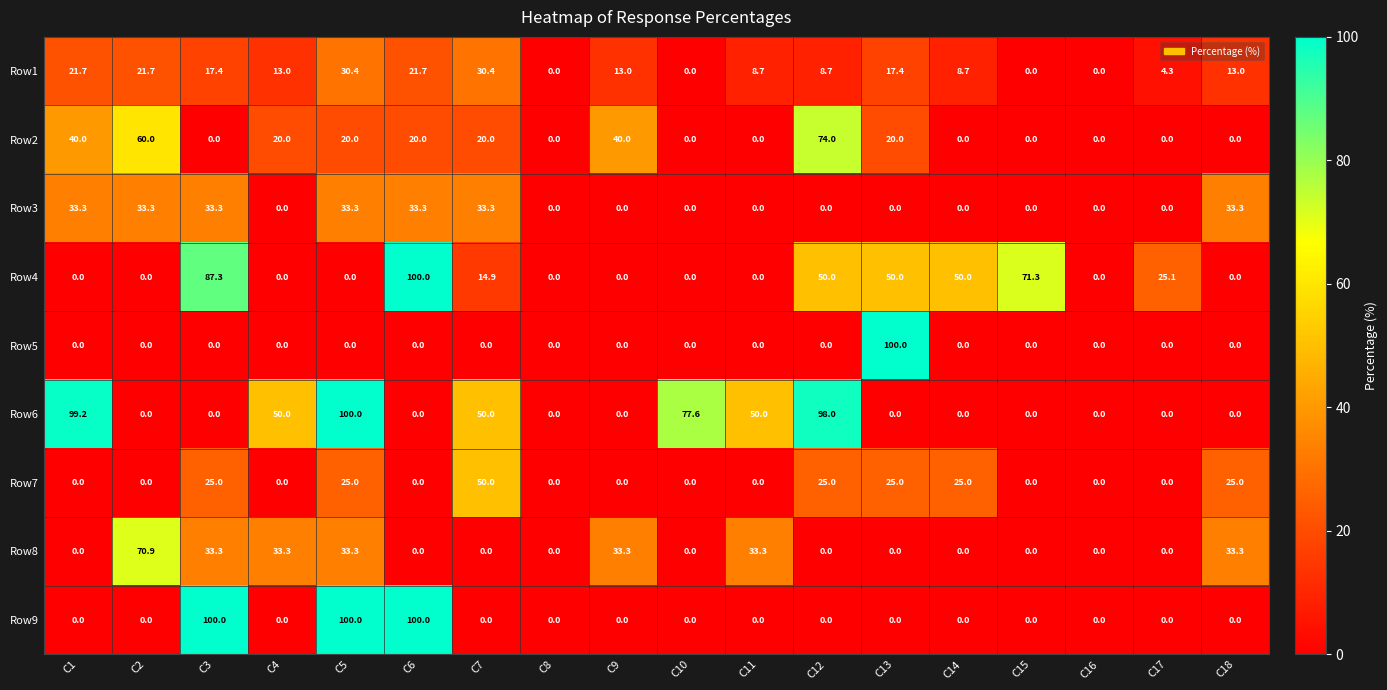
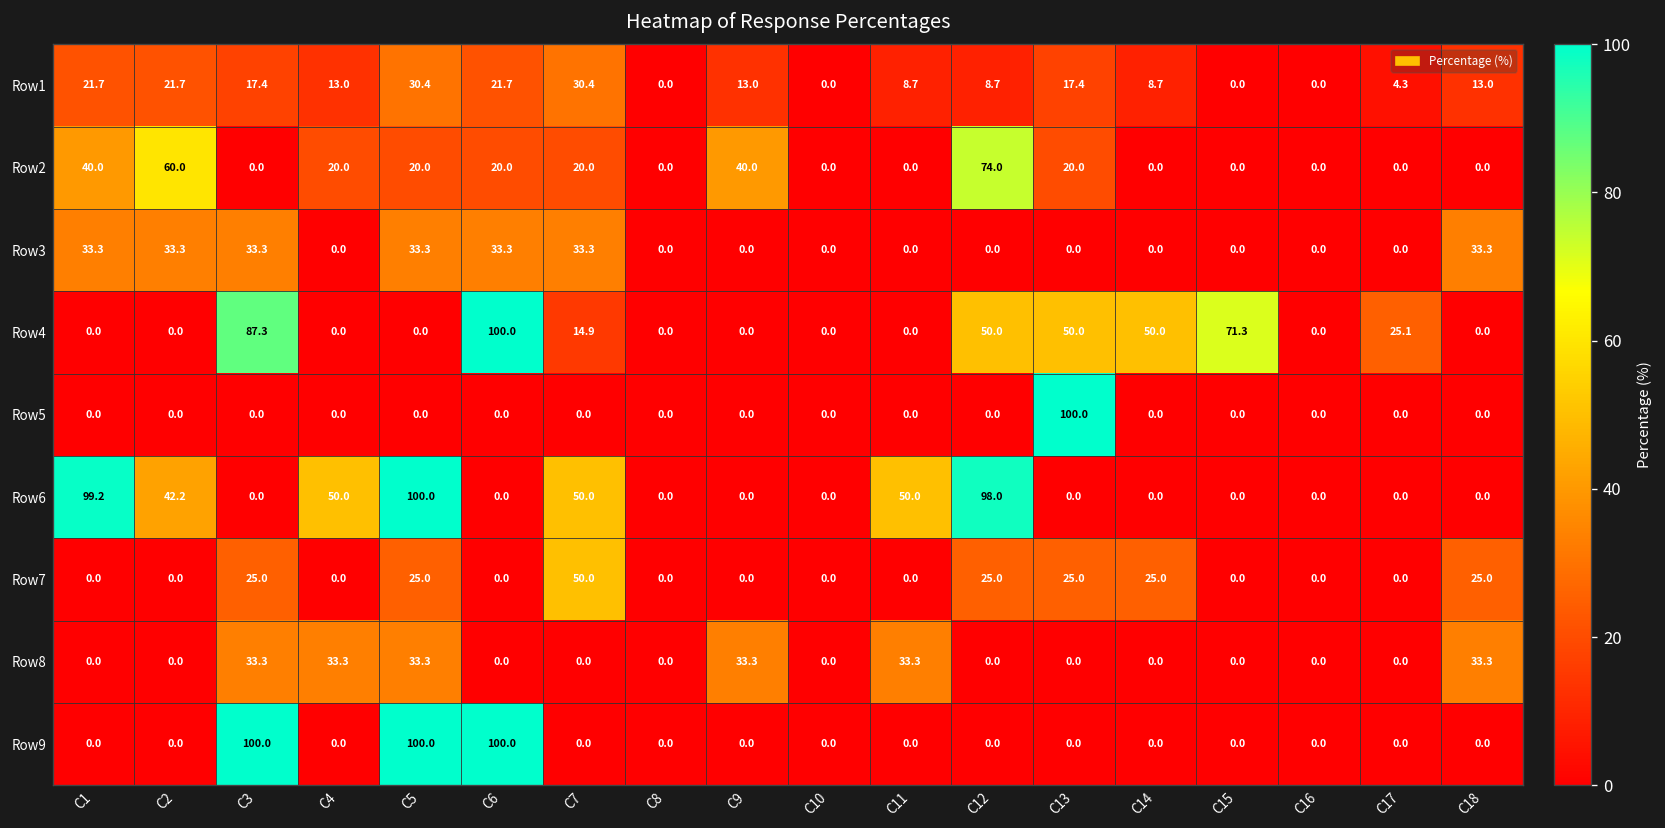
  {
    "Row1": {
      "C1": 21.7,
      "C2": 21.7,
      "C3": 17.4,
      "C4": 13.0,
      "C5": 30.4,
      "C6": 21.7,
      "C7": 30.4,
      "C8": 0.0,
      "C9": 13.0,
      "C10": 0.0,
      "C11": 8.7,
      "C12": 8.7,
      "C13": 17.4,
      "C14": 8.7,
      "C15": 0.0,
      "C16": 0.0,
      "C17": 4.3,
      "C18": 13.0
    },
    "Row2": {
      "C1": 40.0,
      "C2": 60.0,
      "C3": 0.0,
      "C4": 20.0,
      "C5": 20.0,
      "C6": 20.0,
      "C7": 20.0,
      "C8": 0.0,
      "C9": 40.0,
      "C10": 0.0,
      "C11": 0.0,
      "C12": 74.0,
      "C13": 20.0,
      "C14": 0.0,
      "C15": 0.0,
      "C16": 0.0,
      "C17": 0.0,
      "C18": 0.0
    },
    "Row3": {
      "C1": 33.3,
      "C2": 33.3,
      "C3": 33.3,
      "C4": 0.0,
      "C5": 33.3,
      "C6": 33.3,
      "C7": 33.3,
      "C8": 0.0,
      "C9": 0.0,
      "C10": 0.0,
      "C11": 0.0,
      "C12": 0.0,
      "C13": 0.0,
      "C14": 0.0,
      "C15": 0.0,
      "C16": 0.0,
      "C17": 0.0,
      "C18": 33.3
    },
    "Row4": {
      "C1": 0.0,
      "C2": 0.0,
      "C3": 87.3,
      "C4": 0.0,
      "C5": 0.0,
      "C6": 100.0,
      "C7": 14.9,
      "C8": 0.0,
      "C9": 0.0,
      "C10": 0.0,
      "C11": 0.0,
      "C12": 50.0,
      "C13": 50.0,
      "C14": 50.0,
      "C15": 71.3,
      "C16": 0.0,
      "C17": 25.1,
      "C18": 0.0
    },
    "Row5": {
      "C1": 0.0,
      "C2": 0.0,
      "C3": 0.0,
      "C4": 0.0,
      "C5": 0.0,
      "C6": 0.0,
      "C7": 0.0,
      "C8": 0.0,
      "C9": 0.0,
      "C10": 0.0,
      "C11": 0.0,
      "C12": 0.0,
      "C13": 100.0,
      "C14": 0.0,
      "C15": 0.0,
      "C16": 0.0,
      "C17": 0.0,
      "C18": 0.0
    },
    "Row6": {
      "C1": 99.2,
-     "C2": 0.0,
+     "C2": 42.2,
      "C3": 0.0,
      "C4": 50.0,
      "C5": 100.0,
      "C6": 0.0,
      "C7": 50.0,
      "C8": 0.0,
      "C9": 0.0,
-     "C10": 77.6,
+     "C10": 0.0,
      "C11": 50.0,
      "C12": 98.0,
      "C13": 0.0,
      "C14": 0.0,
      "C15": 0.0,
      "C16": 0.0,
      "C17": 0.0,
      "C18": 0.0
    },
    "Row7": {
      "C1": 0.0,
      "C2": 0.0,
      "C3": 25.0,
      "C4": 0.0,
      "C5": 25.0,
      "C6": 0.0,
      "C7": 50.0,
      "C8": 0.0,
      "C9": 0.0,
      "C10": 0.0,
      "C11": 0.0,
      "C12": 25.0,
      "C13": 25.0,
      "C14": 25.0,
      "C15": 0.0,
      "C16": 0.0,
      "C17": 0.0,
      "C18": 25.0
    },
    "Row8": {
      "C1": 0.0,
-     "C2": 70.9,
+     "C2": 0.0,
      "C3": 33.3,
      "C4": 33.3,
      "C5": 33.3,
      "C6": 0.0,
      "C7": 0.0,
      "C8": 0.0,
      "C9": 33.3,
      "C10": 0.0,
      "C11": 33.3,
      "C12": 0.0,
      "C13": 0.0,
      "C14": 0.0,
      "C15": 0.0,
      "C16": 0.0,
      "C17": 0.0,
      "C18": 33.3
    },
    "Row9": {
      "C1": 0.0,
      "C2": 0.0,
      "C3": 100.0,
      "C4": 0.0,
      "C5": 100.0,
      "C6": 100.0,
      "C7": 0.0,
      "C8": 0.0,
      "C9": 0.0,
      "C10": 0.0,
      "C11": 0.0,
      "C12": 0.0,
      "C13": 0.0,
      "C14": 0.0,
      "C15": 0.0,
      "C16": 0.0,
      "C17": 0.0,
      "C18": 0.0
    }
  }
